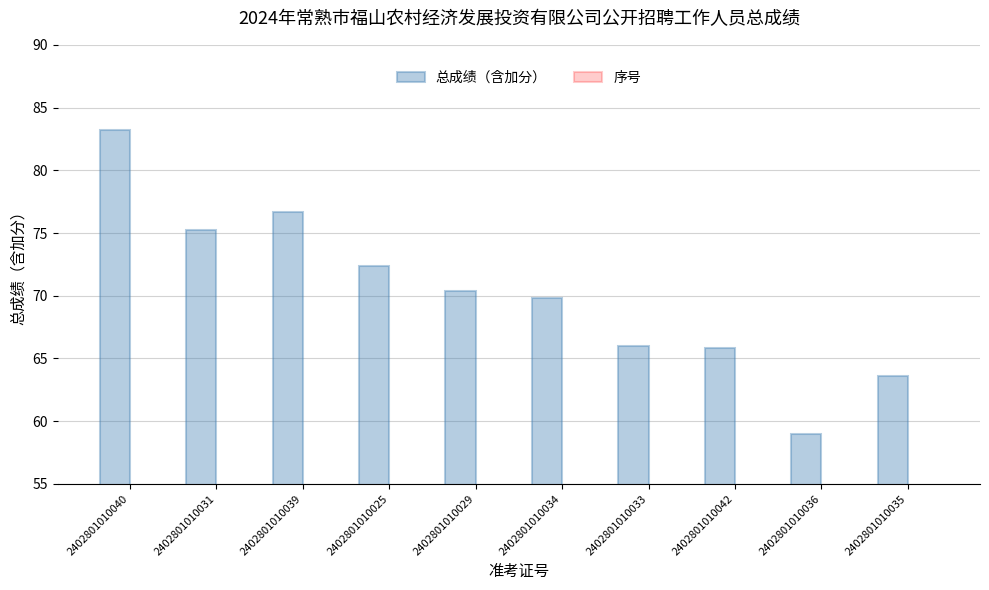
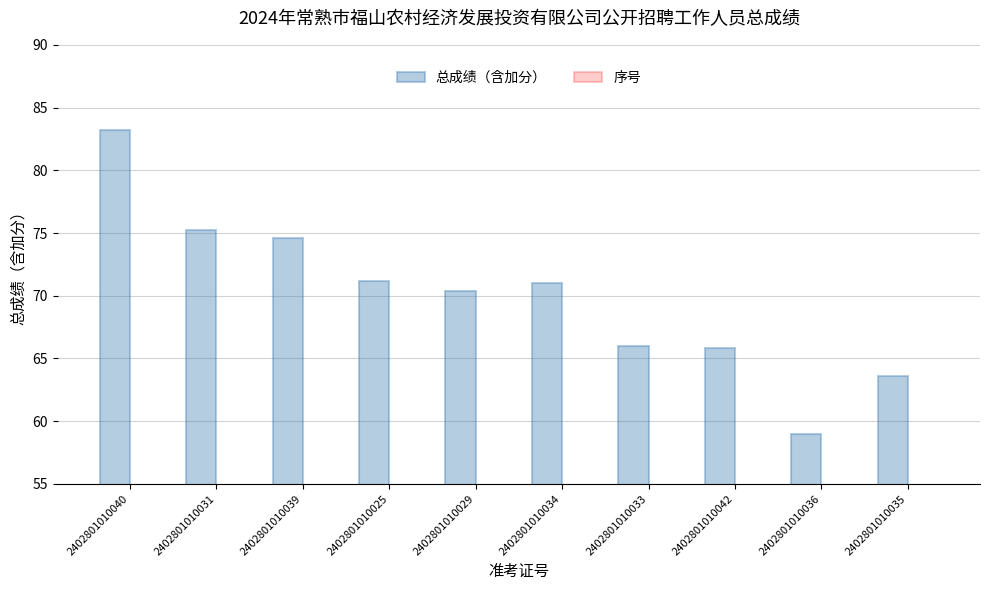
  {
    "总成绩（含加分）": {
      "2402801010040": 83.2,
      "2402801010031": 75.2,
-     "2402801010039": 76.7,
-     "2402801010025": 72.4,
+     "2402801010039": 74.6,
+     "2402801010025": 71.2,
      "2402801010029": 70.4,
-     "2402801010034": 69.8,
+     "2402801010034": 71.0,
      "2402801010033": 66.0,
      "2402801010042": 65.8,
      "2402801010036": 59.0,
      "2402801010035": 63.6
    }
  }
